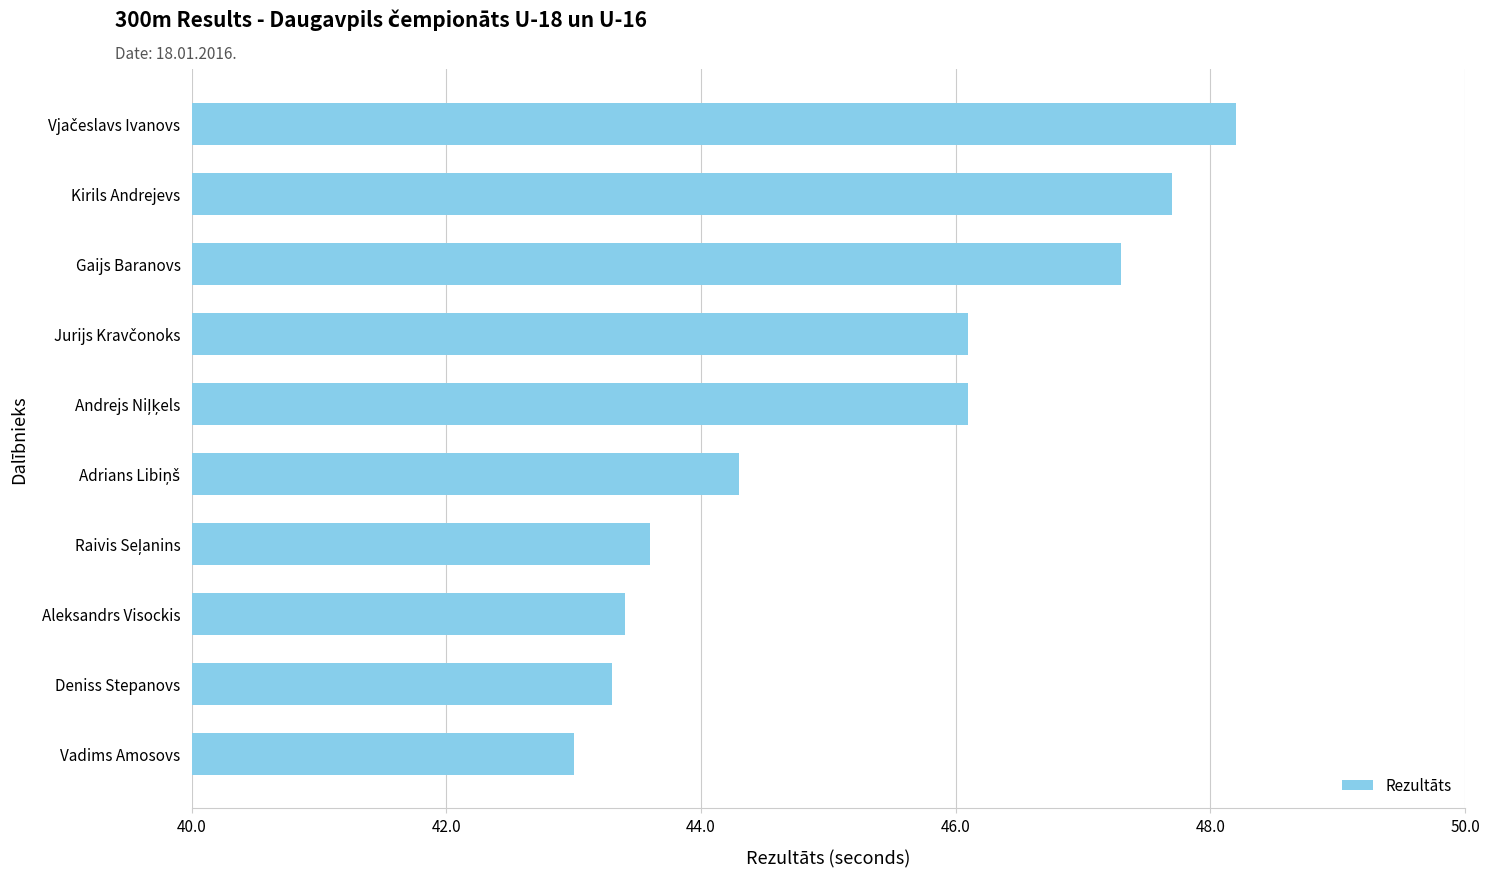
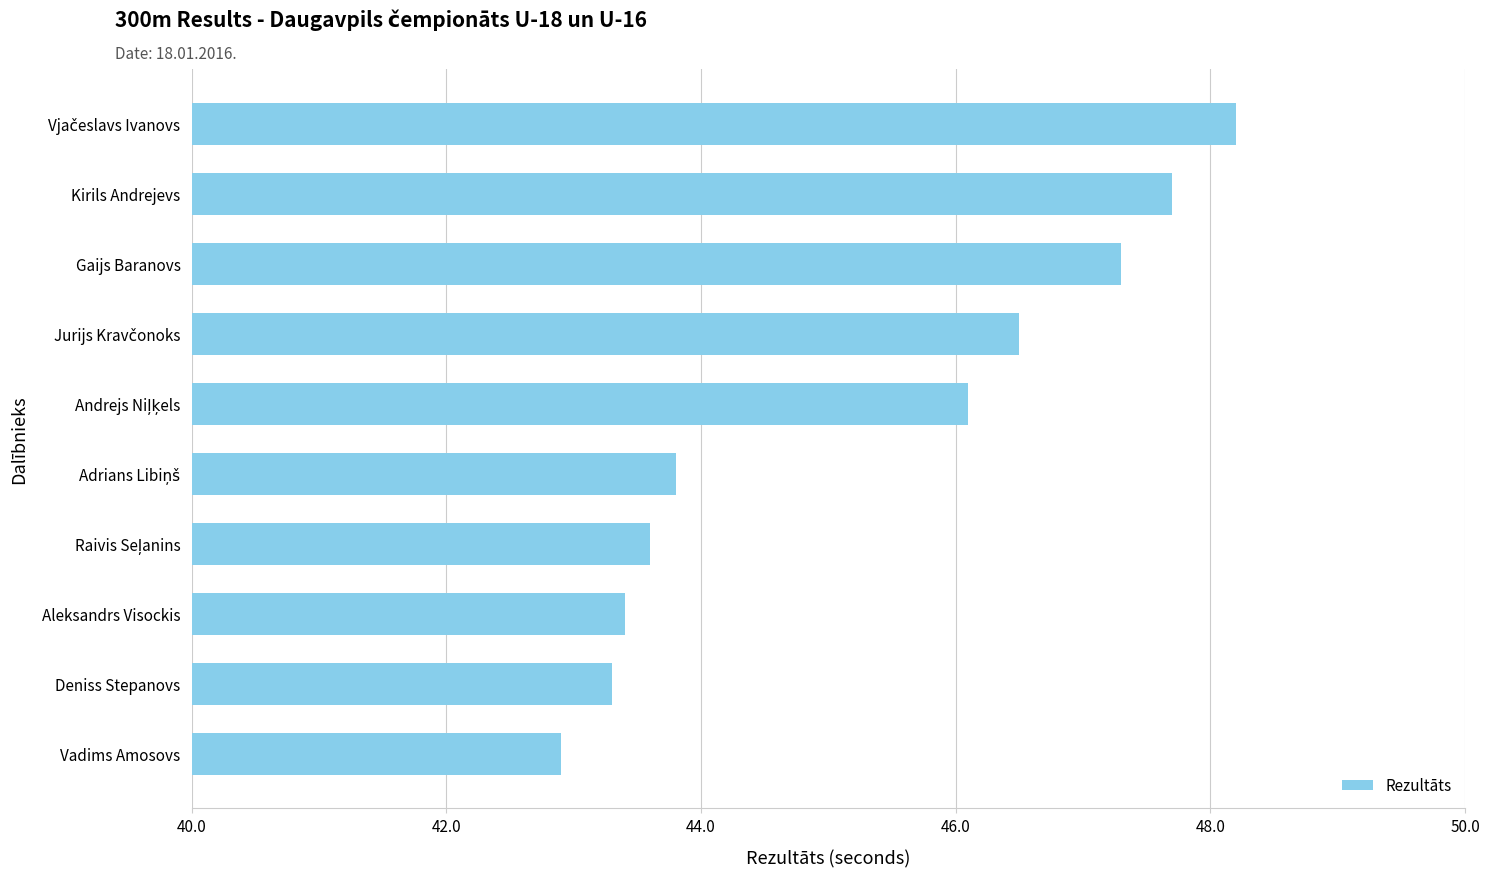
  {
    "Vjačeslavs Ivanovs": 48.2,
    "Kirils Andrejevs": 47.7,
    "Gaijs Baranovs": 47.3,
-   "Jurijs Kravčonoks": 46.1,
+   "Jurijs Kravčonoks": 46.5,
    "Andrejs Niļķels": 46.1,
-   "Adrians Libiņš": 44.3,
+   "Adrians Libiņš": 43.8,
    "Raivis Seļanins": 43.6,
    "Aleksandrs Visockis": 43.4,
    "Deniss Stepanovs": 43.3,
-   "Vadims Amosovs": 43.0
+   "Vadims Amosovs": 42.9
  }
